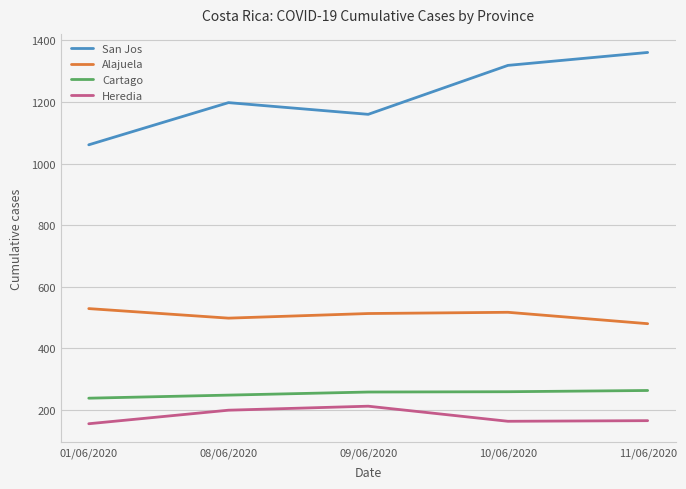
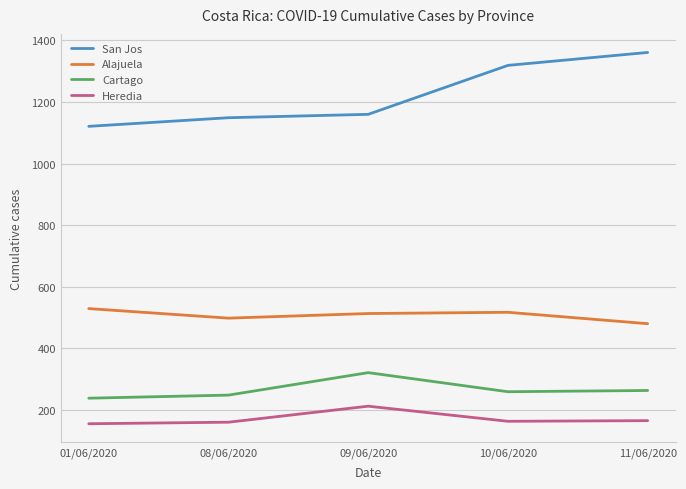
  {
    "San Jos": {
-     "01/06/2020": 1060,
-     "08/06/2020": 1200,
+     "01/06/2020": 1120,
+     "08/06/2020": 1150,
      "09/06/2020": 1160,
      "10/06/2020": 1320,
      "11/06/2020": 1360
    },
    "Alajuela": {
      "01/06/2020": 530,
      "08/06/2020": 500,
      "09/06/2020": 510,
      "10/06/2020": 520,
      "11/06/2020": 480
    },
    "Cartago": {
      "01/06/2020": 240,
      "08/06/2020": 250,
-     "09/06/2020": 260,
+     "09/06/2020": 320,
      "10/06/2020": 260,
      "11/06/2020": 260
    },
    "Heredia": {
      "01/06/2020": 160,
-     "08/06/2020": 200,
+     "08/06/2020": 160,
      "09/06/2020": 210,
      "10/06/2020": 160,
      "11/06/2020": 170
    }
  }
